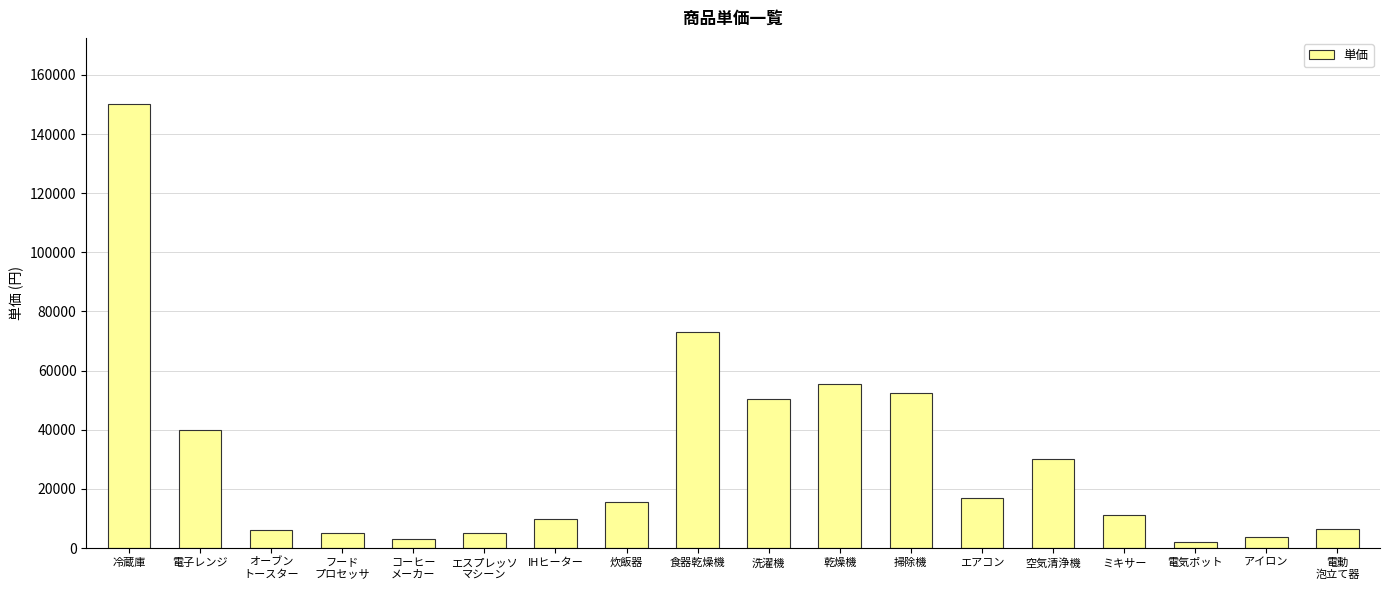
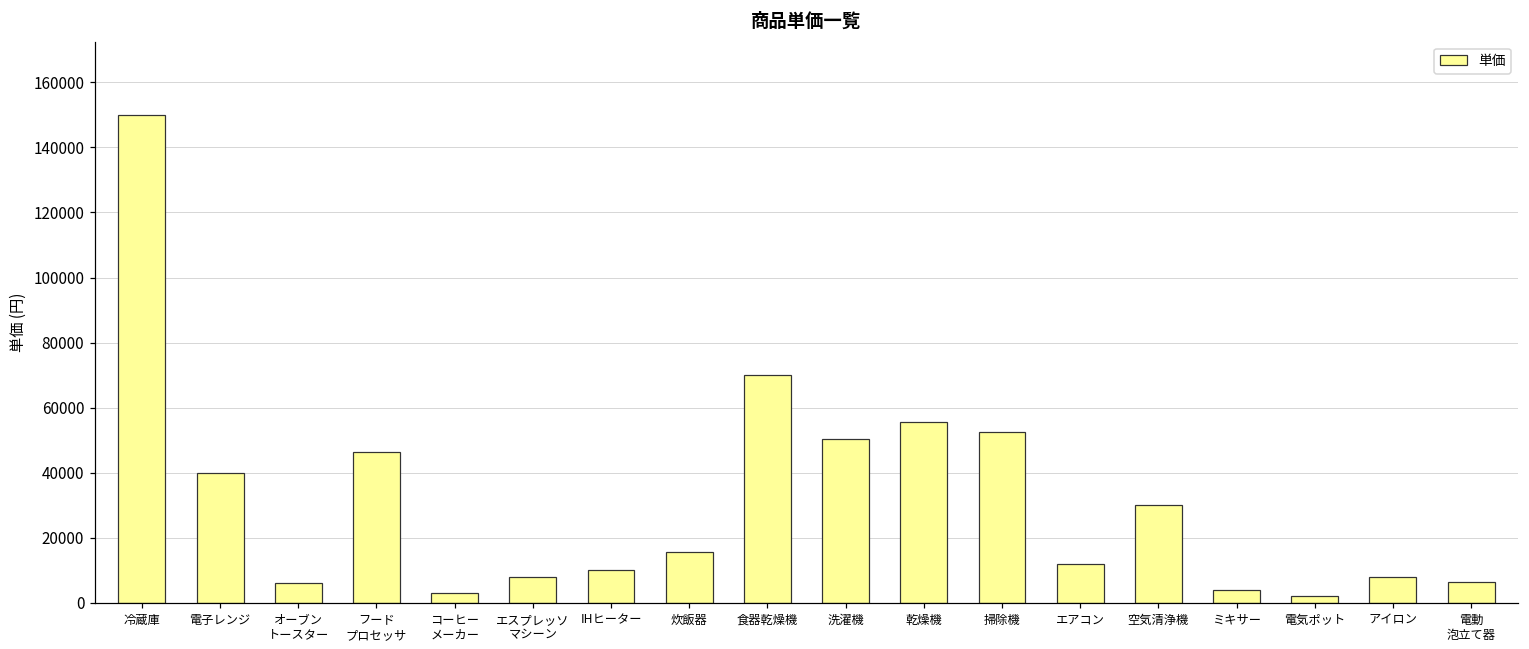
  {
    "冷蔵庫": 150000,
    "電子レンジ": 40000,
    "オーブン トースター": 6000,
-   "フード プロセッサ": 5000,
+   "フード プロセッサ": 46000,
    "コーヒー メーカー": 3000,
-   "エスプレッソ マシーン": 5000,
+   "エスプレッソ マシーン": 8000,
    "IHヒーター": 10000,
    "炊飯器": 16000,
-   "食器乾燥機": 73000,
+   "食器乾燥機": 70000,
    "洗濯機": 51000,
    "乾燥機": 56000,
    "掃除機": 53000,
-   "エアコン": 17000,
+   "エアコン": 12000,
    "空気清浄機": 30000,
-   "ミキサー": 11000,
+   "ミキサー": 4000,
    "電気ポット": 2000,
-   "アイロン": 4000,
+   "アイロン": 8000,
    "電動 泡立て器": 6000
  }
